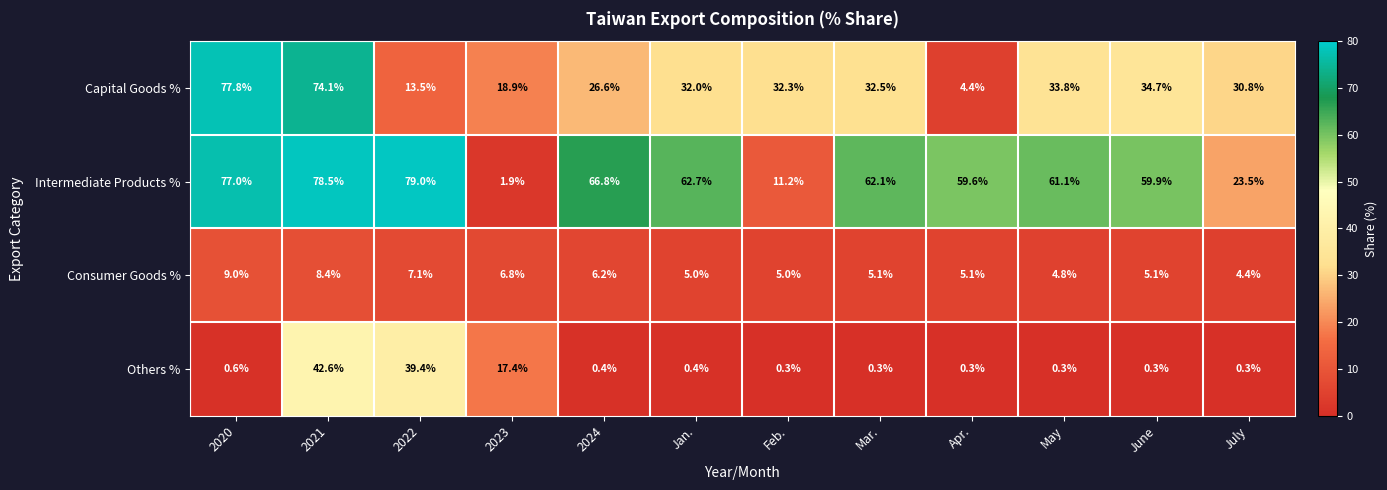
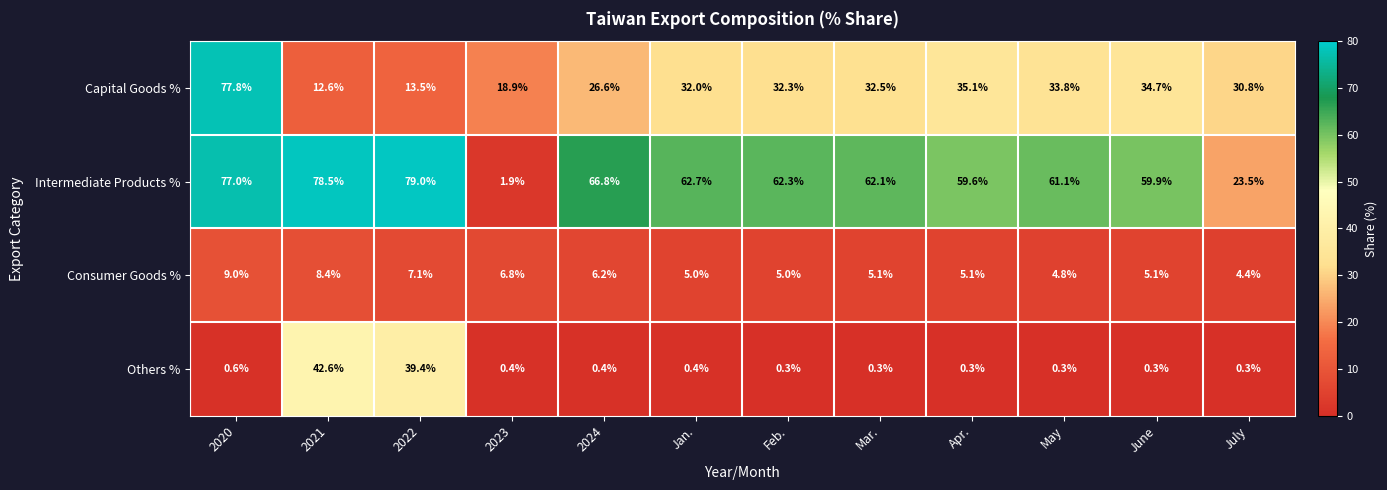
  {
    "Capital Goods %": {
      "2020": "77.8%",
-     "2021": "74.1%",
+     "2021": "12.6%",
      "2022": "13.5%",
      "2023": "18.9%",
      "2024": "26.6%",
      "Jan.": "32.0%",
      "Feb.": "32.3%",
      "Mar.": "32.5%",
-     "Apr.": "4.4%",
+     "Apr.": "35.1%",
      "May": "33.8%",
      "June": "34.7%",
      "July": "30.8%"
    },
    "Intermediate Products %": {
      "2020": "77.0%",
      "2021": "78.5%",
      "2022": "79.0%",
      "2023": "1.9%",
      "2024": "66.8%",
      "Jan.": "62.7%",
-     "Feb.": "11.2%",
+     "Feb.": "62.3%",
      "Mar.": "62.1%",
      "Apr.": "59.6%",
      "May": "61.1%",
      "June": "59.9%",
      "July": "23.5%"
    },
    "Consumer Goods %": {
      "2020": "9.0%",
      "2021": "8.4%",
      "2022": "7.1%",
      "2023": "6.8%",
      "2024": "6.2%",
      "Jan.": "5.0%",
      "Feb.": "5.0%",
      "Mar.": "5.1%",
      "Apr.": "5.1%",
      "May": "4.8%",
      "June": "5.1%",
      "July": "4.4%"
    },
    "Others %": {
      "2020": "0.6%",
      "2021": "42.6%",
      "2022": "39.4%",
-     "2023": "17.4%",
+     "2023": "0.4%",
      "2024": "0.4%",
      "Jan.": "0.4%",
      "Feb.": "0.3%",
      "Mar.": "0.3%",
      "Apr.": "0.3%",
      "May": "0.3%",
      "June": "0.3%",
      "July": "0.3%"
    }
  }
